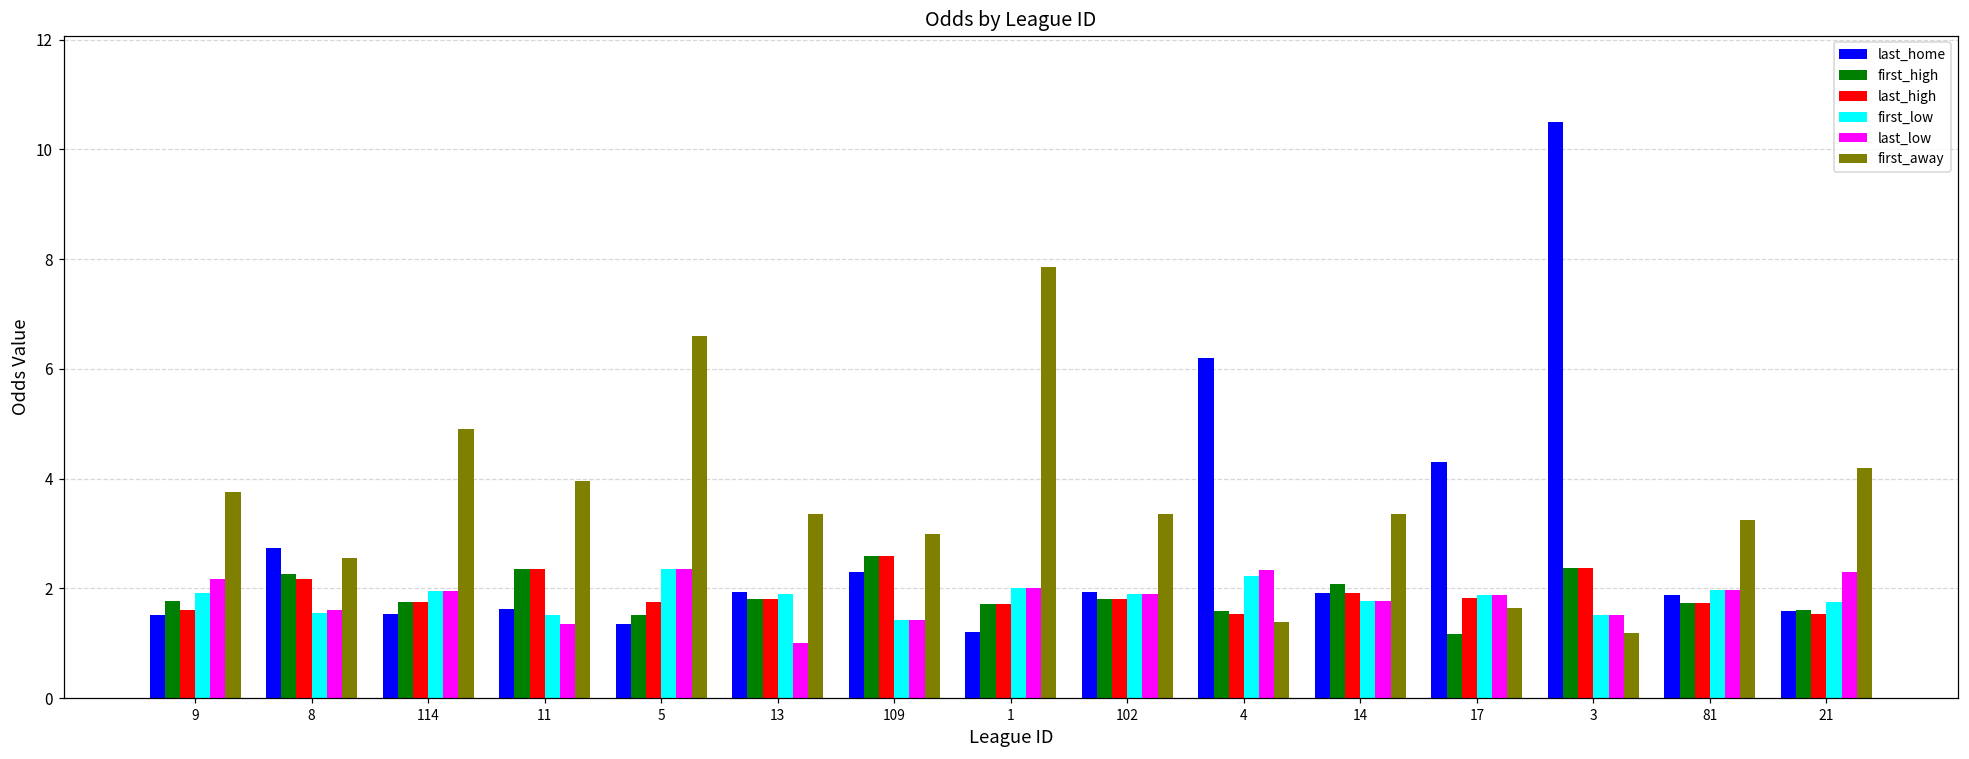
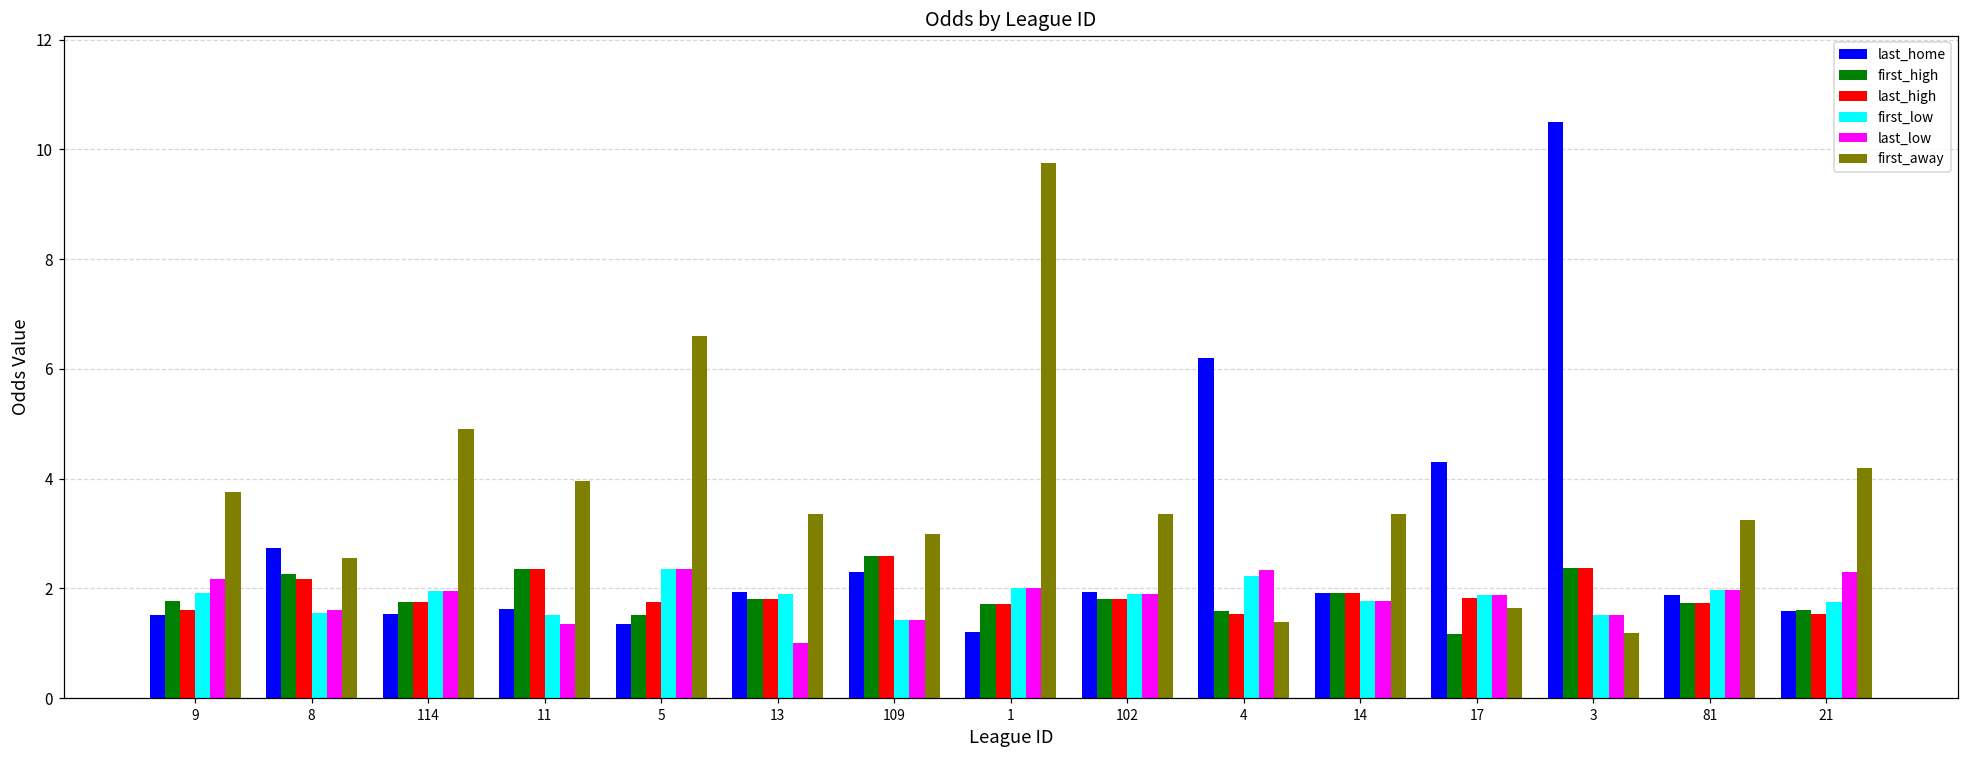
  {
    "last_home": {
      "9": 1.5,
      "8": 2.7,
      "114": 1.5,
      "11": 1.6,
      "5": 1.4,
      "13": 1.9,
      "109": 2.3,
      "1": 1.2,
      "102": 1.9,
      "4": 6.2,
      "14": 1.9,
      "17": 4.3,
      "3": 10.5,
      "81": 1.9,
      "21": 1.6
    },
    "first_high": {
      "9": 1.8,
      "8": 2.3,
      "114": 1.8,
      "11": 2.4,
      "5": 1.5,
      "13": 1.8,
      "109": 2.6,
      "1": 1.7,
      "102": 1.8,
      "4": 1.6,
-     "14": 2.1,
+     "14": 1.9,
      "17": 1.2,
      "3": 2.4,
      "81": 1.7,
      "21": 1.6
    },
    "last_high": {
      "9": 1.6,
      "8": 2.2,
      "114": 1.8,
      "11": 2.4,
      "5": 1.8,
      "13": 1.8,
      "109": 2.6,
      "1": 1.7,
      "102": 1.8,
      "4": 1.5,
      "14": 1.9,
      "17": 1.8,
      "3": 2.4,
      "81": 1.7,
      "21": 1.5
    },
    "first_low": {
      "9": 1.9,
      "8": 1.6,
      "114": 2.0,
      "11": 1.5,
      "5": 2.4,
      "13": 1.9,
      "109": 1.4,
      "1": 2.0,
      "102": 1.9,
      "4": 2.2,
      "14": 1.8,
      "17": 1.9,
      "3": 1.5,
      "81": 2.0,
      "21": 1.8
    },
    "last_low": {
      "9": 2.2,
      "8": 1.6,
      "114": 2.0,
      "11": 1.4,
      "5": 2.4,
      "13": 1.0,
      "109": 1.4,
      "1": 2.0,
      "102": 1.9,
      "4": 2.3,
      "14": 1.8,
      "17": 1.9,
      "3": 1.5,
      "81": 2.0,
      "21": 2.3
    },
    "first_away": {
      "9": 3.8,
      "8": 2.6,
      "114": 4.9,
      "11": 4.0,
      "5": 6.6,
      "13": 3.4,
      "109": 3.0,
-     "1": 7.9,
+     "1": 9.8,
      "102": 3.4,
      "4": 1.4,
      "14": 3.4,
      "17": 1.6,
      "3": 1.2,
      "81": 3.3,
      "21": 4.2
    }
  }
